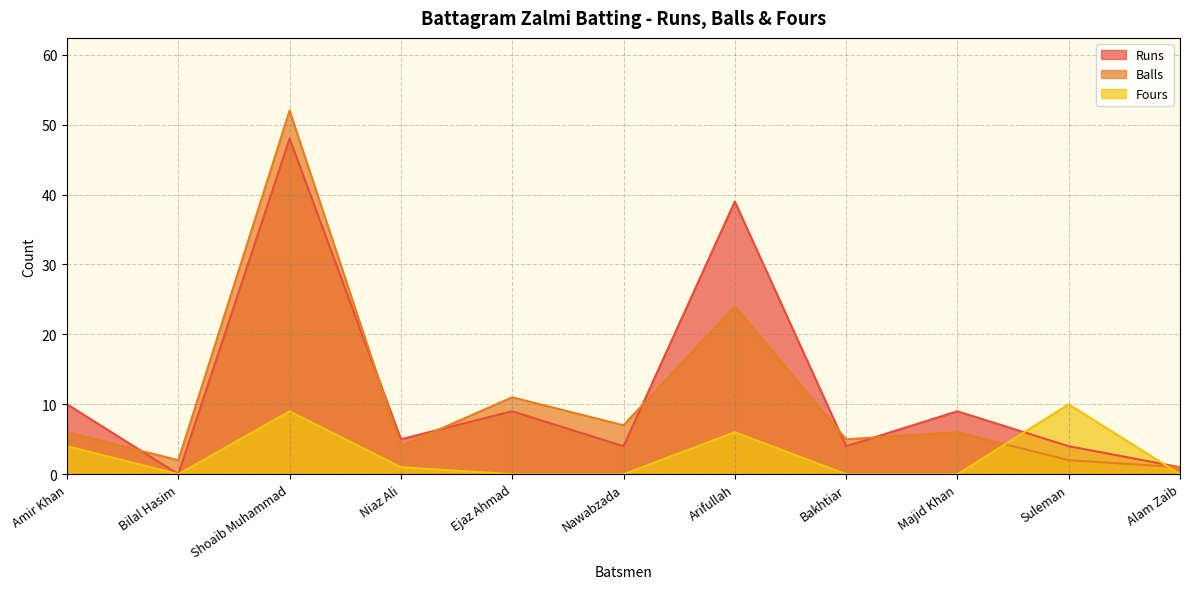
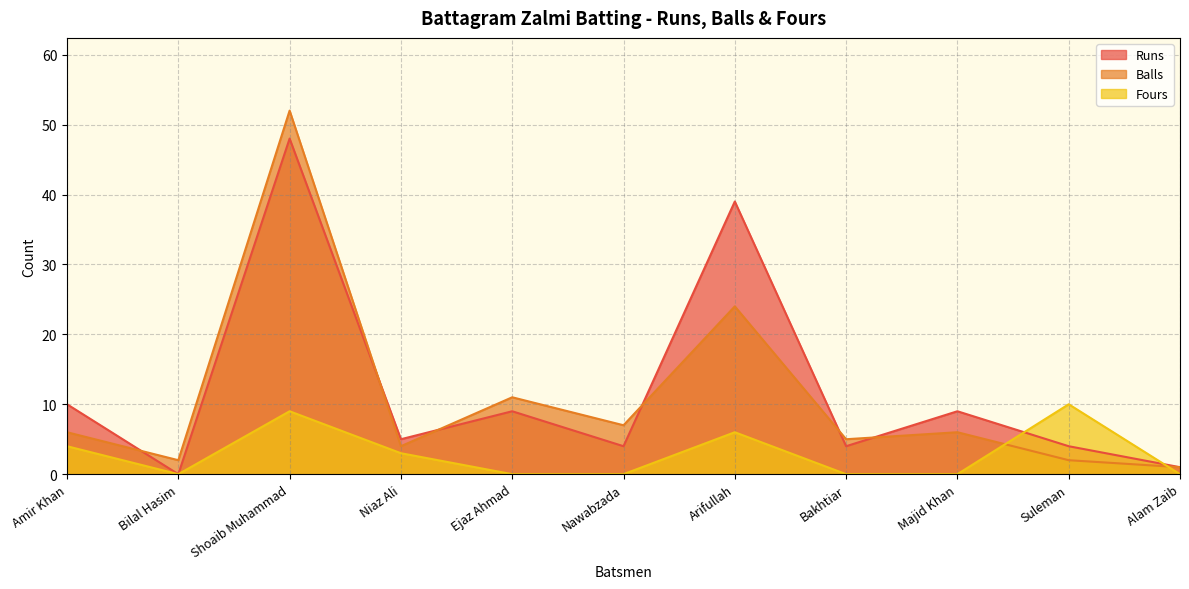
  {
    "Fours": {
      "Amir Khan": 4,
      "Shoaib Muhammad": 9,
-     "Niaz Ali": 1,
+     "Niaz Ali": 3,
      "Ejaz Ahmad": 0,
      "Nawabzada": 0,
      "Arifullah": 6,
      "Bakhtiar": 0,
      "Majid Khan": 0,
      "Suleman": 10,
      "Alam Zaib": 0
    }
  }
